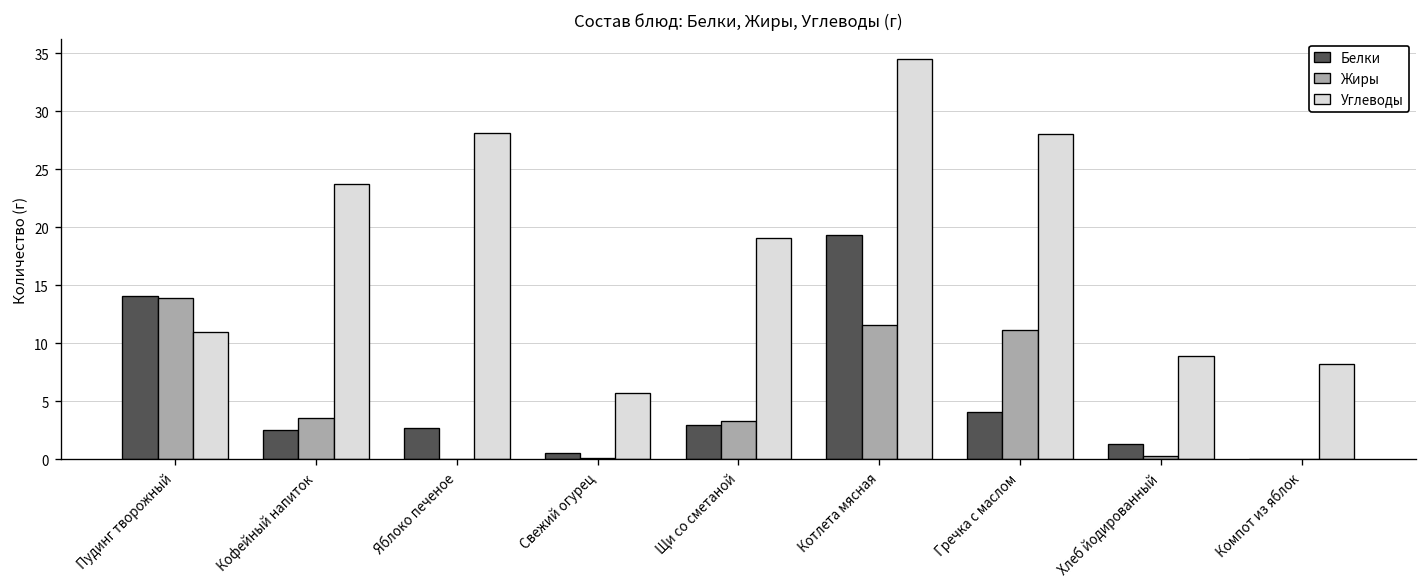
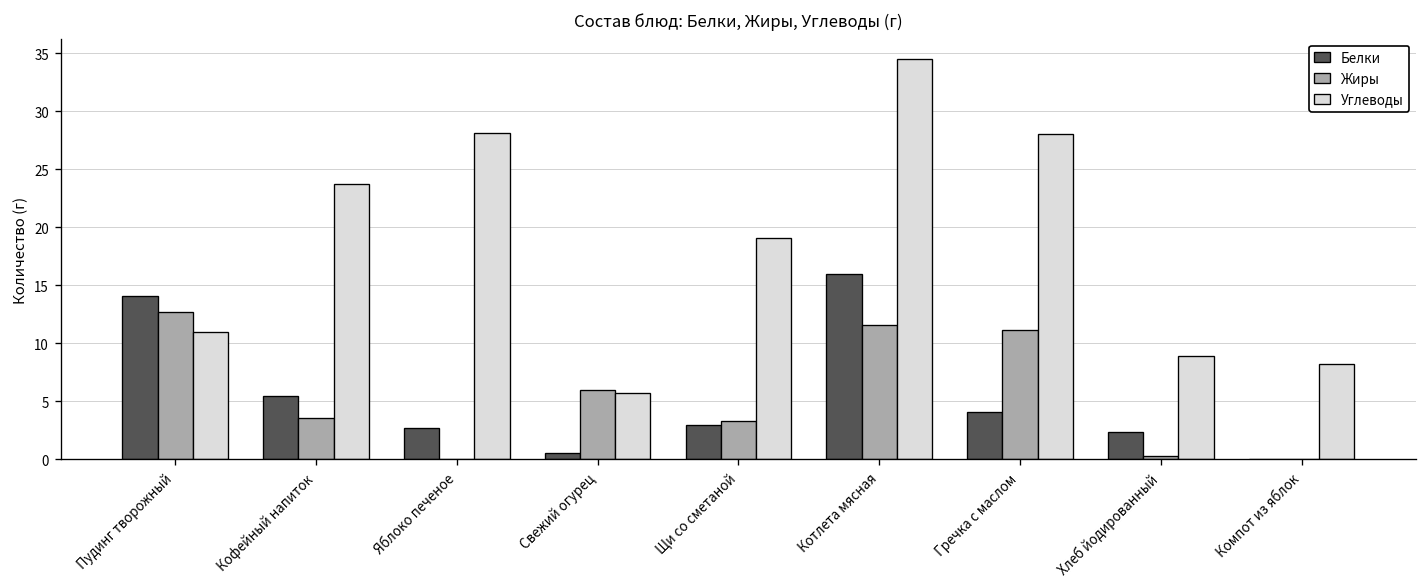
  {
    "Белки": {
      "Пудинг творожный": 14,
-     "Кофейный напиток": 3,
+     "Кофейный напиток": 6,
      "Яблоко печеное": 3,
      "Свежий огурец": 1,
      "Щи со сметаной": 3,
-     "Котлета мясная": 19,
+     "Котлета мясная": 16,
      "Гречка с маслом": 4,
-     "Хлеб йодированный": 1,
+     "Хлеб йодированный": 2,
      "Компот из яблок": 0
    },
    "Жиры": {
-     "Пудинг творожный": 14,
+     "Пудинг творожный": 13,
      "Кофейный напиток": 4,
      "Яблоко печеное": 0,
-     "Свежий огурец": 0,
+     "Свежий огурец": 6,
      "Щи со сметаной": 3,
      "Котлета мясная": 12,
      "Гречка с маслом": 11,
      "Хлеб йодированный": 0,
      "Компот из яблок": 0
    },
    "Углеводы": {
      "Пудинг творожный": 11,
      "Кофейный напиток": 24,
      "Яблоко печеное": 28,
      "Свежий огурец": 6,
      "Щи со сметаной": 19,
      "Котлета мясная": 35,
      "Гречка с маслом": 28,
      "Хлеб йодированный": 9,
      "Компот из яблок": 8
    }
  }
